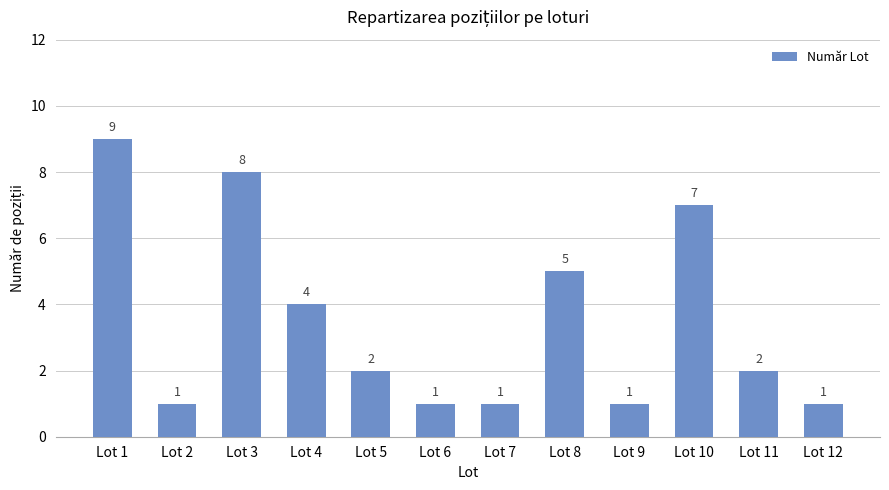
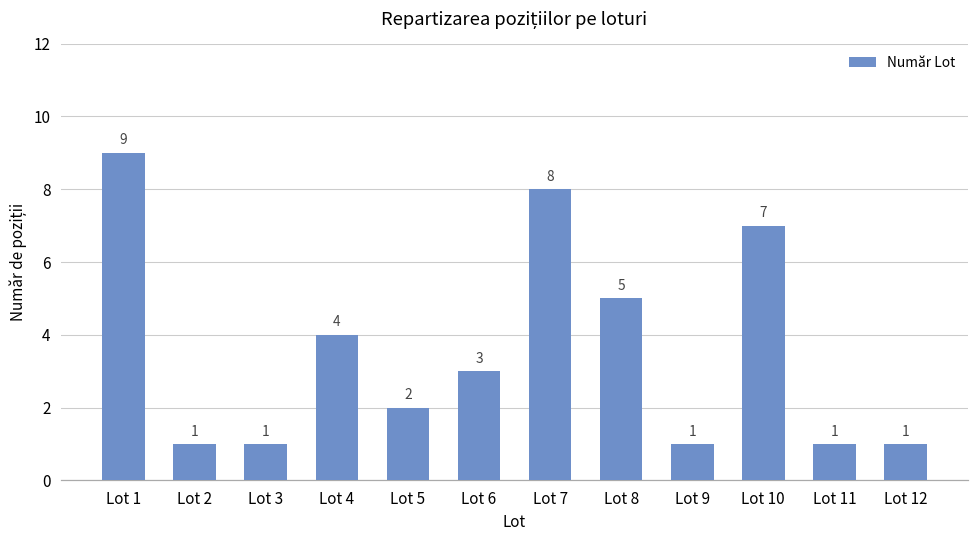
  {
    "Lot 1": 9,
    "Lot 2": 1,
-   "Lot 3": 8,
+   "Lot 3": 1,
    "Lot 4": 4,
    "Lot 5": 2,
-   "Lot 6": 1,
-   "Lot 7": 1,
+   "Lot 6": 3,
+   "Lot 7": 8,
    "Lot 8": 5,
    "Lot 9": 1,
    "Lot 10": 7,
-   "Lot 11": 2,
+   "Lot 11": 1,
    "Lot 12": 1
  }
